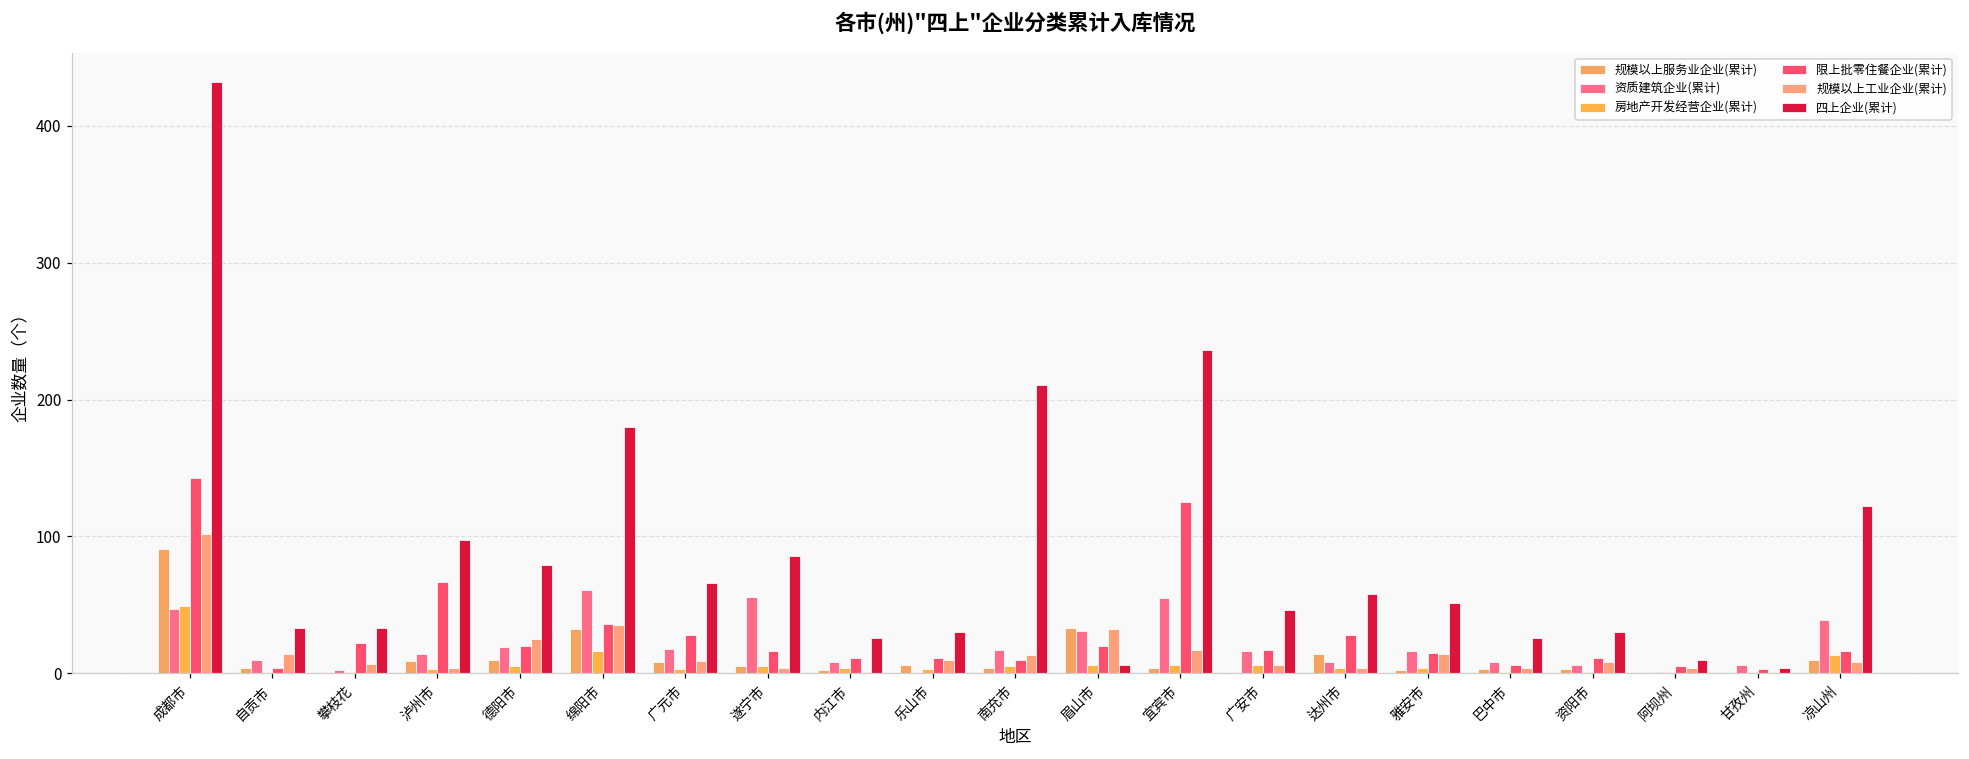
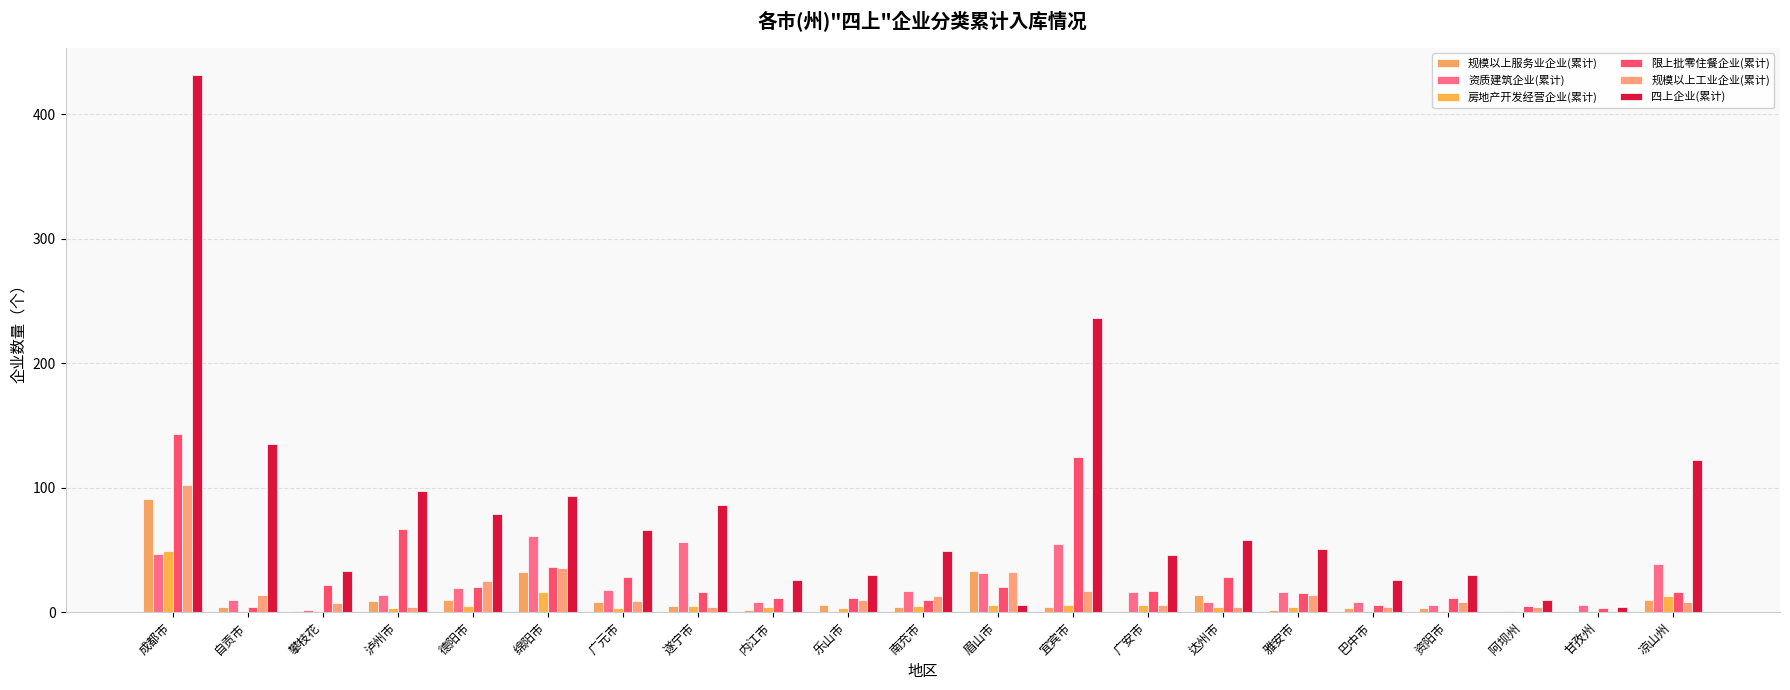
  {
    "四上企业(累计)": {
      "成都市": 432,
-     "自贡市": 33,
+     "自贡市": 135,
      "攀枝花": 33,
      "泸州市": 97,
      "德阳市": 79,
-     "绵阳市": 180,
+     "绵阳市": 93,
      "广元市": 66,
      "遂宁市": 86,
      "内江市": 26,
      "乐山市": 30,
-     "南充市": 211,
+     "南充市": 49,
      "眉山市": 6,
      "宜宾市": 236,
      "广安市": 46,
      "达州市": 58,
      "雅安市": 51,
      "巴中市": 26,
      "资阳市": 30,
      "阿坝州": 10,
      "甘孜州": 4,
      "凉山州": 122
    }
  }
